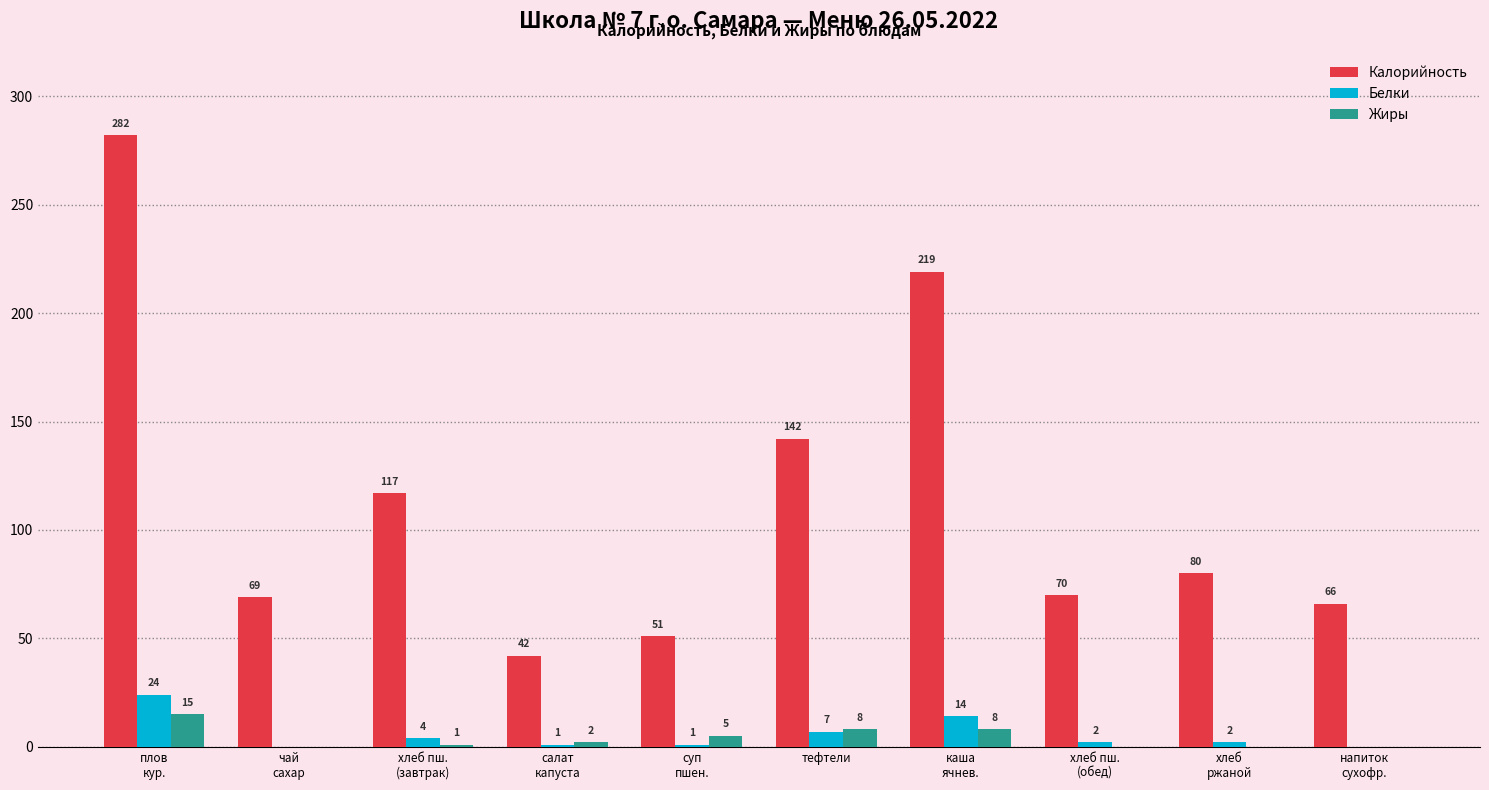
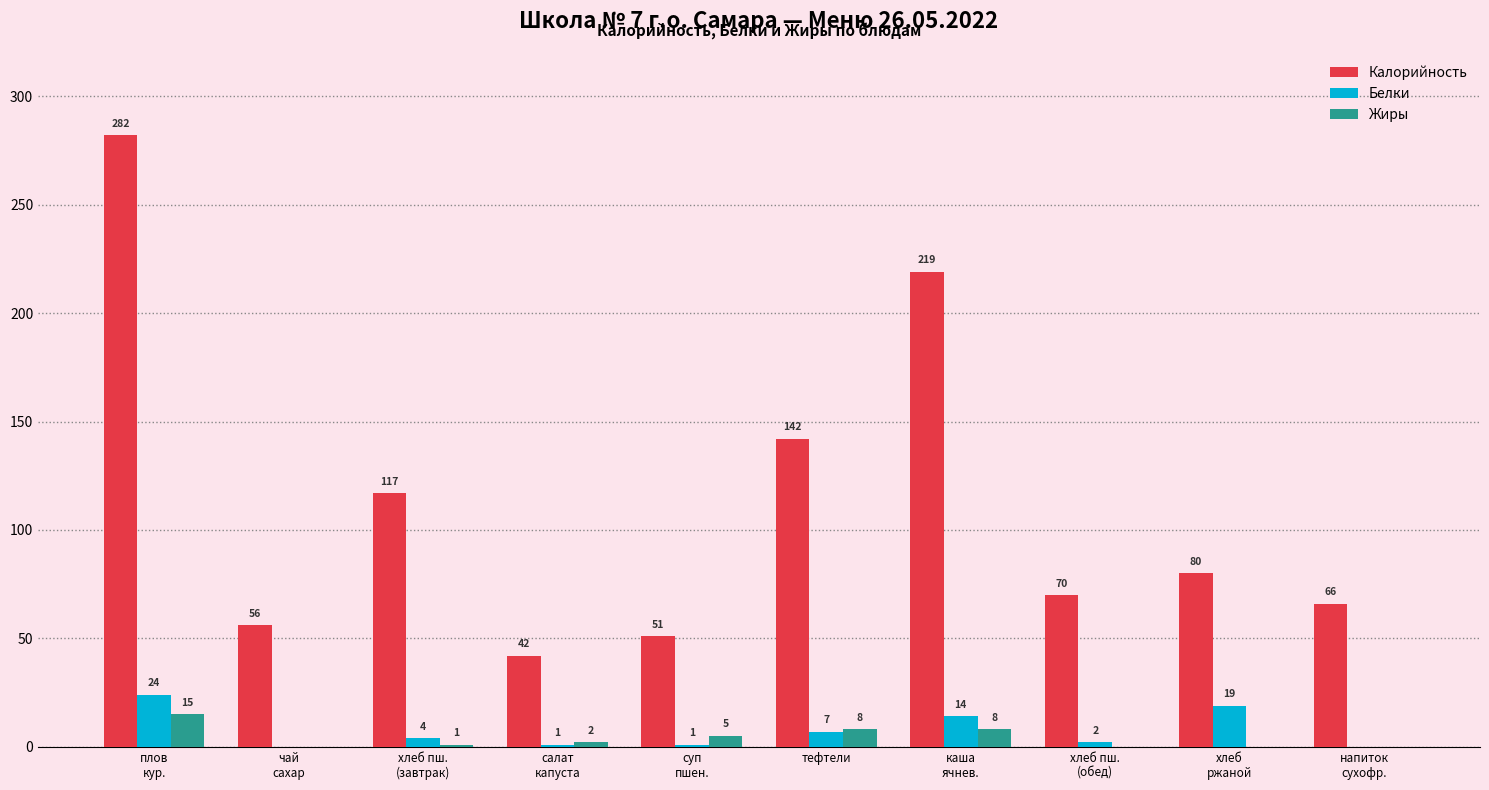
  {
    "Калорийность": {
      "плов кур.": 282,
-     "чай сахар": 69,
+     "чай сахар": 56,
      "хлеб пш. (завтрак)": 117,
      "салат капуста": 42,
      "суп пшен.": 51,
      "тефтели": 142,
      "каша ячнев.": 219,
      "хлеб пш. (обед)": 70,
      "хлеб ржаной": 80,
      "напиток сухофр.": 66
    },
    "Белки": {
      "плов кур.": 24,
      "хлеб пш. (завтрак)": 4,
      "салат капуста": 1,
      "суп пшен.": 1,
      "тефтели": 7,
      "каша ячнев.": 14,
      "хлеб пш. (обед)": 2,
-     "хлеб ржаной": 2
+     "хлеб ржаной": 19
    },
    "Жиры": {
      "плов кур.": 15,
      "хлеб пш. (завтрак)": 1,
      "салат капуста": 2,
      "суп пшен.": 5,
      "тефтели": 8,
      "каша ячнев.": 8
    }
  }
